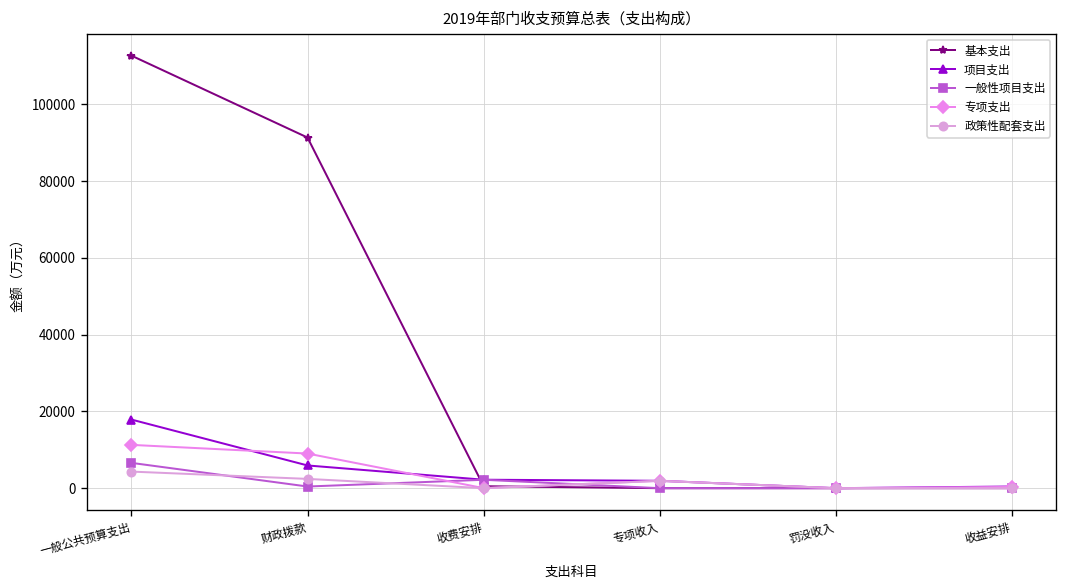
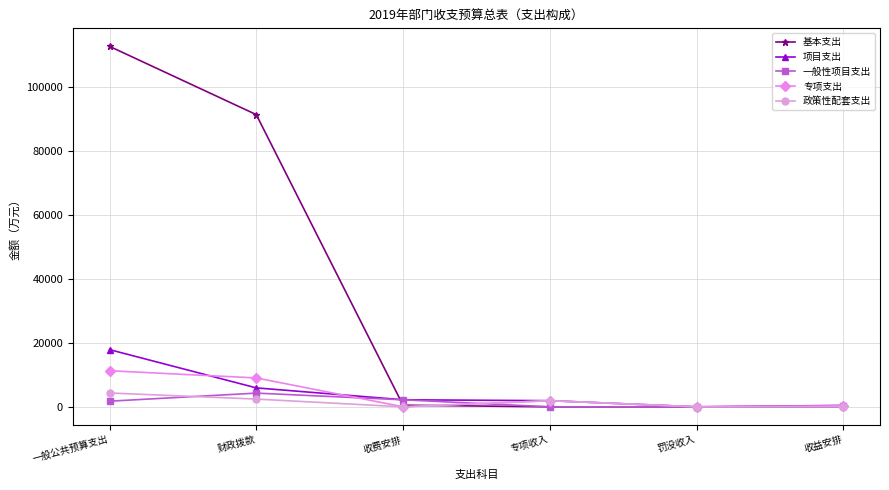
  {
    "基本支出": {
      "一般公共预算支出": 113000,
      "财政拨款": 91000
    },
    "项目支出": {
      "一般公共预算支出": 18000,
      "财政拨款": 6000
    },
    "一般性项目支出": {
-     "一般公共预算支出": 7000,
-     "财政拨款": 0
+     "一般公共预算支出": 2000,
+     "财政拨款": 4000
    }
  }
